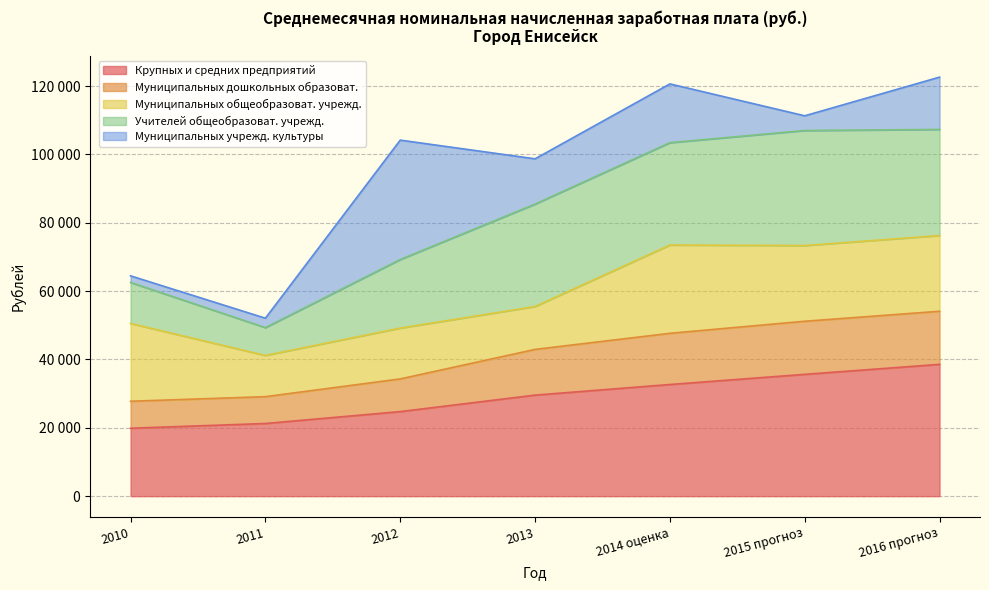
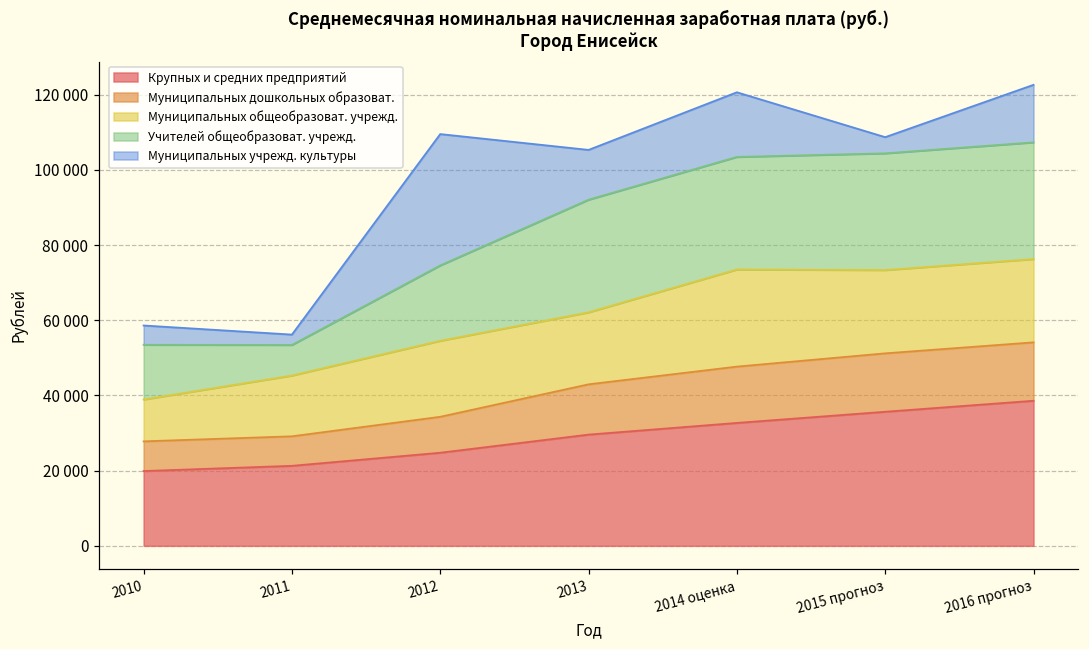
  {
    "Муниципальных общеобразоват. учрежд.": {
-     "2010": 23000,
-     "2011": 12000,
-     "2012": 15000,
-     "2013": 13000,
+     "2010": 11000,
+     "2011": 16000,
+     "2012": 20000,
+     "2013": 19000,
      "2014 оценка": 26000,
      "2015 прогноз": 22000,
      "2016 прогноз": 22000
    },
    "Учителей общеобразоват. учрежд.": {
-     "2010": 12000,
+     "2010": 15000,
      "2011": 8000,
      "2012": 20000,
      "2013": 30000,
      "2014 оценка": 30000,
-     "2015 прогноз": 34000,
+     "2015 прогноз": 31000,
      "2016 прогноз": 31000
    },
    "Муниципальных учрежд. культуры": {
-     "2010": 2000,
+     "2010": 5000,
      "2011": 3000,
      "2012": 35000,
      "2013": 13000,
      "2014 оценка": 17000,
      "2015 прогноз": 4000,
      "2016 прогноз": 15000
    }
  }
